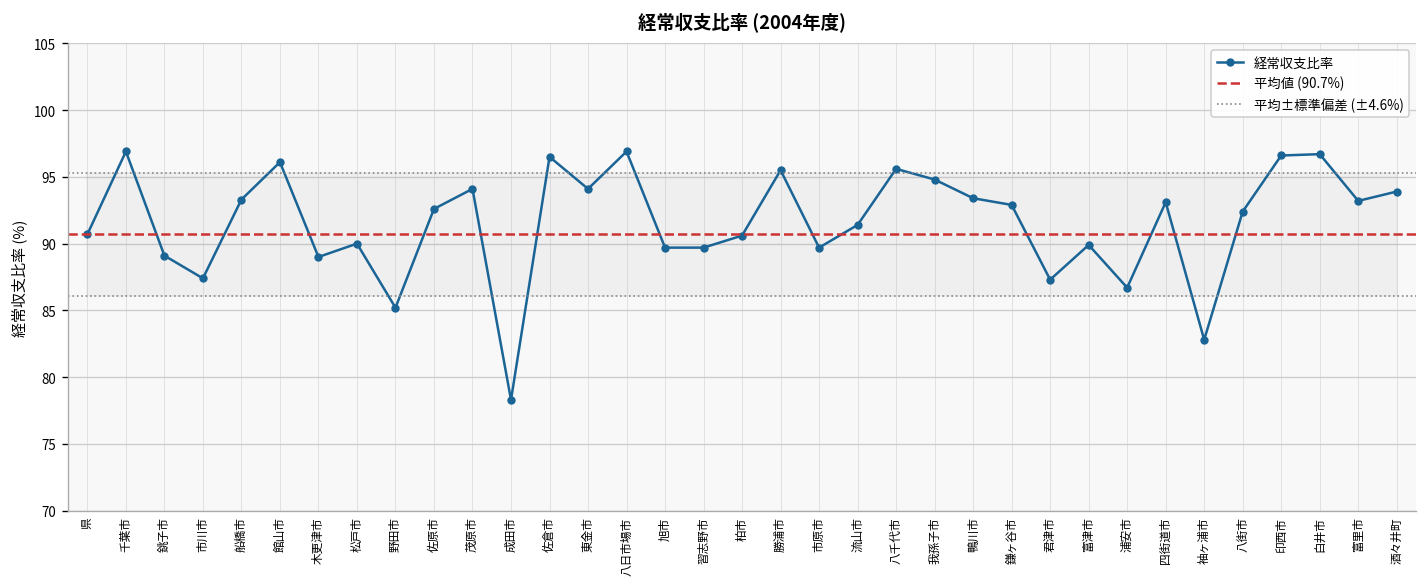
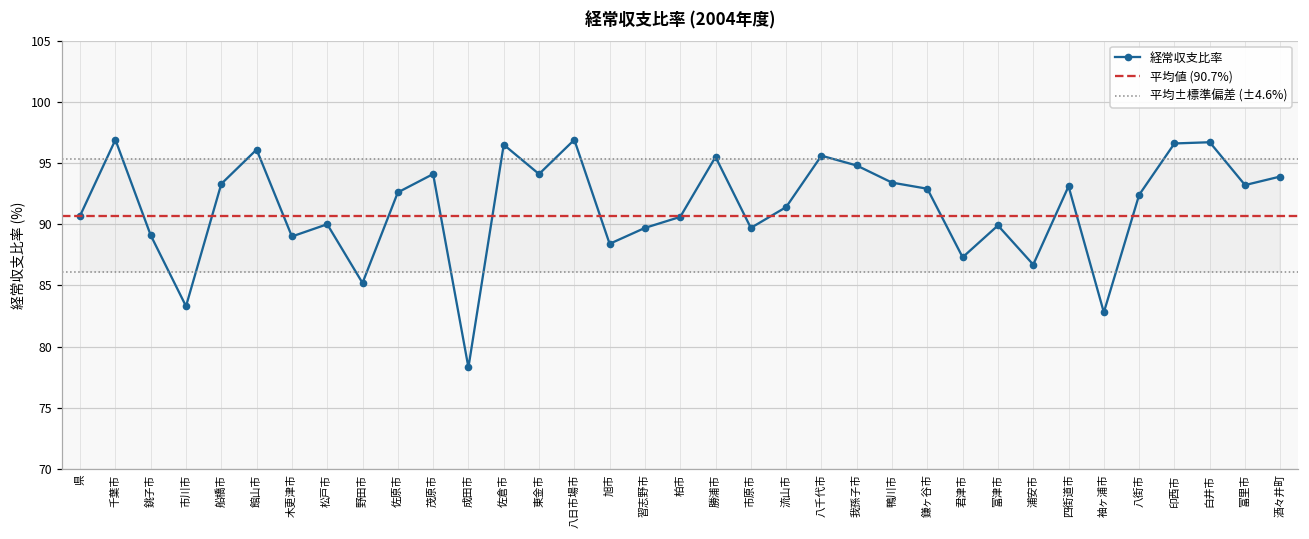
  {
    "経常収支比率": {
      "県": 90.7,
      "千葉市": 96.9,
      "銚子市": 89.1,
-     "市川市": 87.4,
+     "市川市": 83.3,
      "船橋市": 93.3,
      "館山市": 96.1,
      "木更津市": 89.0,
      "松戸市": 90.0,
      "野田市": 85.2,
      "佐原市": 92.6,
      "茂原市": 94.1,
      "成田市": 78.3,
      "佐倉市": 96.5,
      "東金市": 94.1,
      "八日市場市": 96.9,
-     "旭市": 89.7,
+     "旭市": 88.4,
      "習志野市": 89.7,
      "柏市": 90.6,
      "市原市": 89.7,
      "流山市": 91.4,
      "八千代市": 95.6,
      "我孫子市": 94.8,
      "鴨川市": 93.4,
      "鎌ヶ谷市": 92.9,
      "君津市": 87.3,
      "富津市": 89.9,
      "浦安市": 86.7,
      "四街道市": 93.1,
      "袖ヶ浦市": 82.8,
      "八街市": 92.4,
      "印西市": 96.6,
      "白井市": 96.7,
      "富里市": 93.2,
      "酒々井町": 93.9
    }
  }
